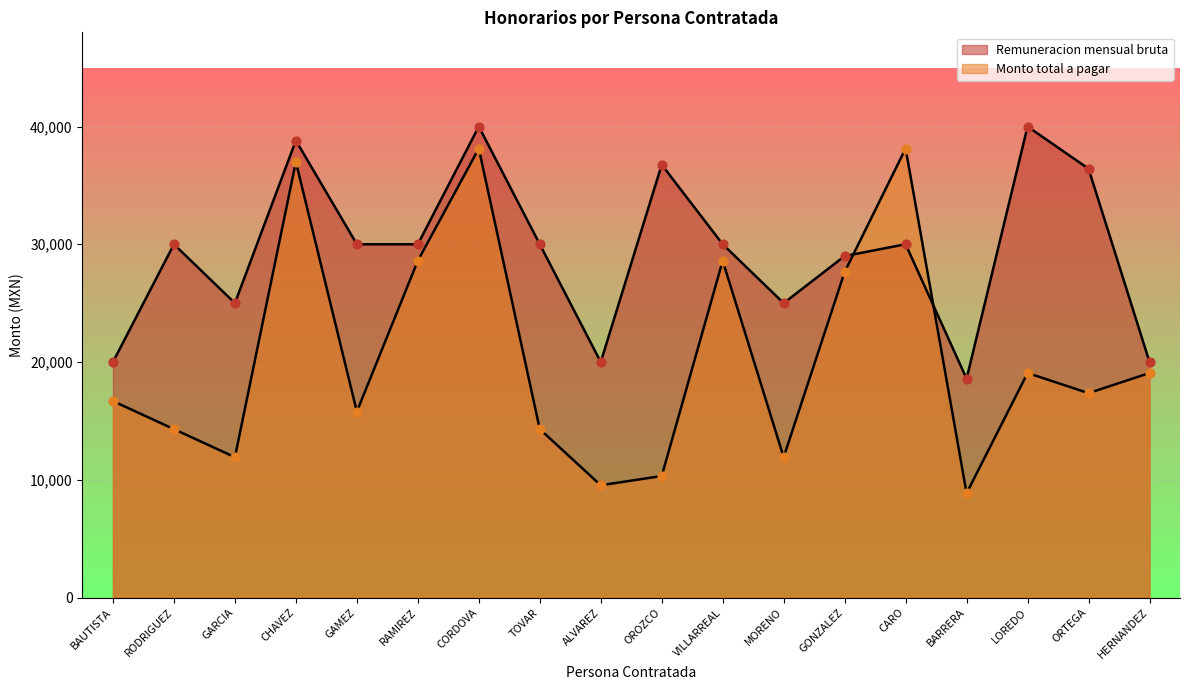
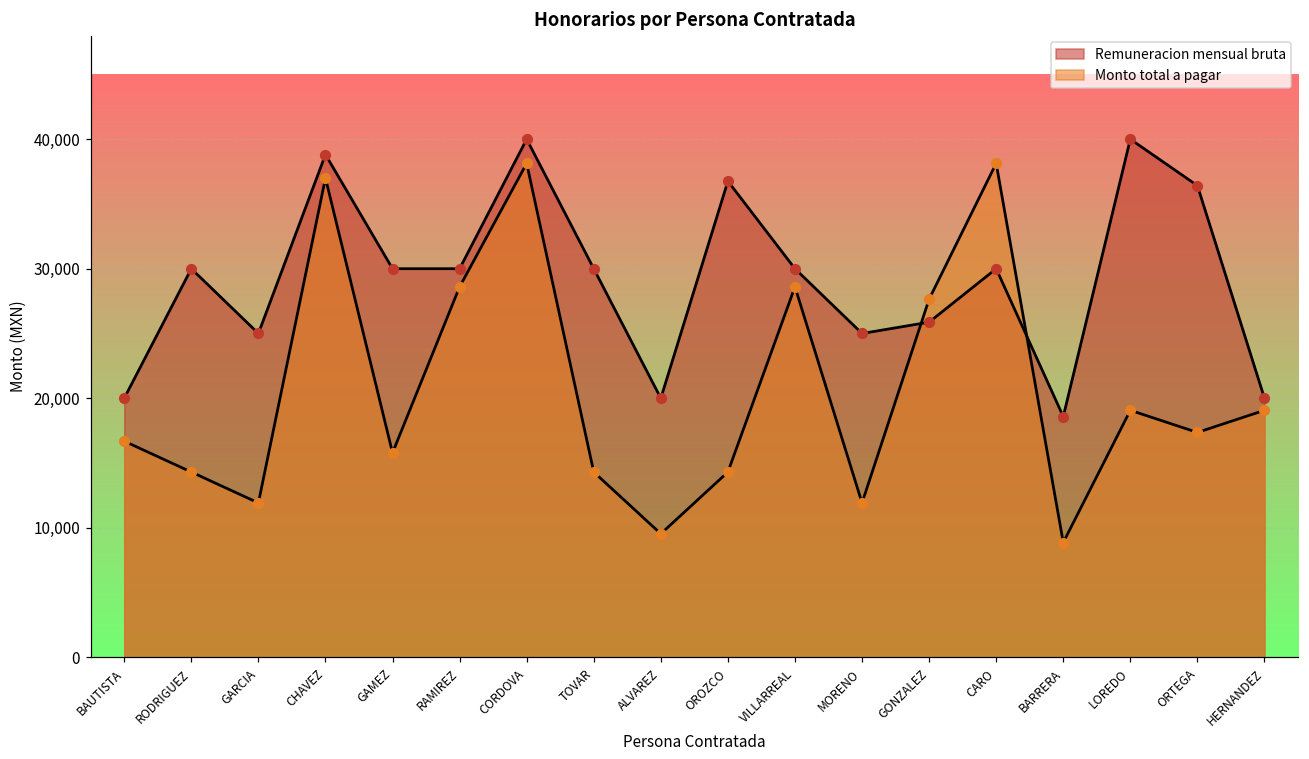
  {
    "Remuneracion mensual bruta": {
      "BAUTISTA": "20,000",
      "RODRIGUEZ": "30,000",
      "GARCIA": "25,000",
      "CHAVEZ": "38,800",
      "GAMEZ": "30,000",
      "RAMIREZ": "30,000",
      "CORDOVA": "40,000",
      "TOVAR": "30,000",
      "ALVAREZ": "20,000",
      "OROZCO": "36,800",
      "VILLARREAL": "30,000",
      "MORENO": "25,000",
-     "GONZALEZ": "29,000",
+     "GONZALEZ": "25,900",
      "CARO": "30,000",
      "BARRERA": "18,600",
      "LOREDO": "40,000",
      "ORTEGA": "36,400",
      "HERNANDEZ": "20,000"
    },
    "Monto total a pagar": {
      "BAUTISTA": "16,700",
      "RODRIGUEZ": "14,300",
      "GARCIA": "11,900",
      "CHAVEZ": "37,000",
      "GAMEZ": "15,800",
      "RAMIREZ": "28,600",
      "CORDOVA": "38,100",
      "TOVAR": "14,300",
      "ALVAREZ": "9,500",
-     "OROZCO": "10,300",
+     "OROZCO": "14,300",
      "VILLARREAL": "28,600",
      "MORENO": "11,900",
      "GONZALEZ": "27,600",
      "CARO": "38,100",
      "BARRERA": "8,900",
      "LOREDO": "19,100",
      "ORTEGA": "17,400",
      "HERNANDEZ": "19,100"
    }
  }
